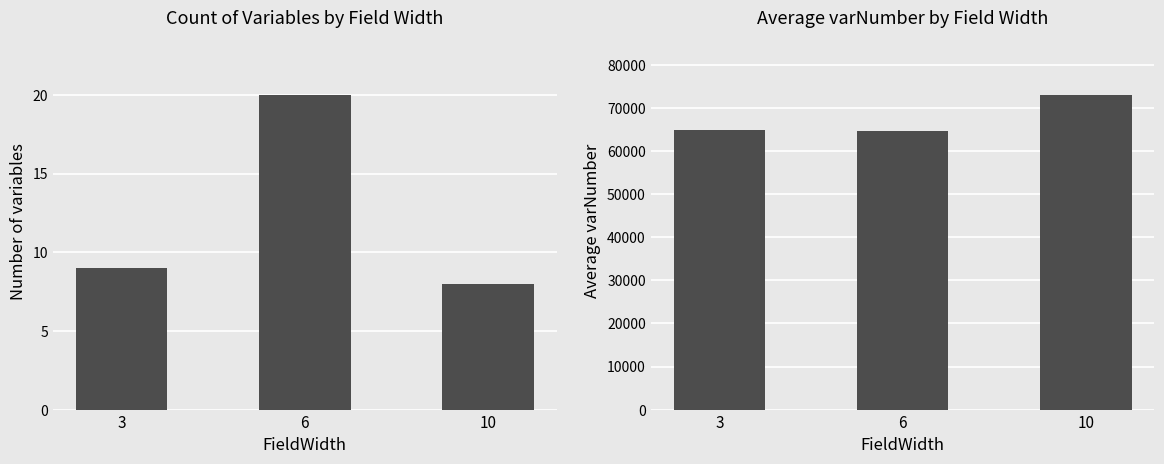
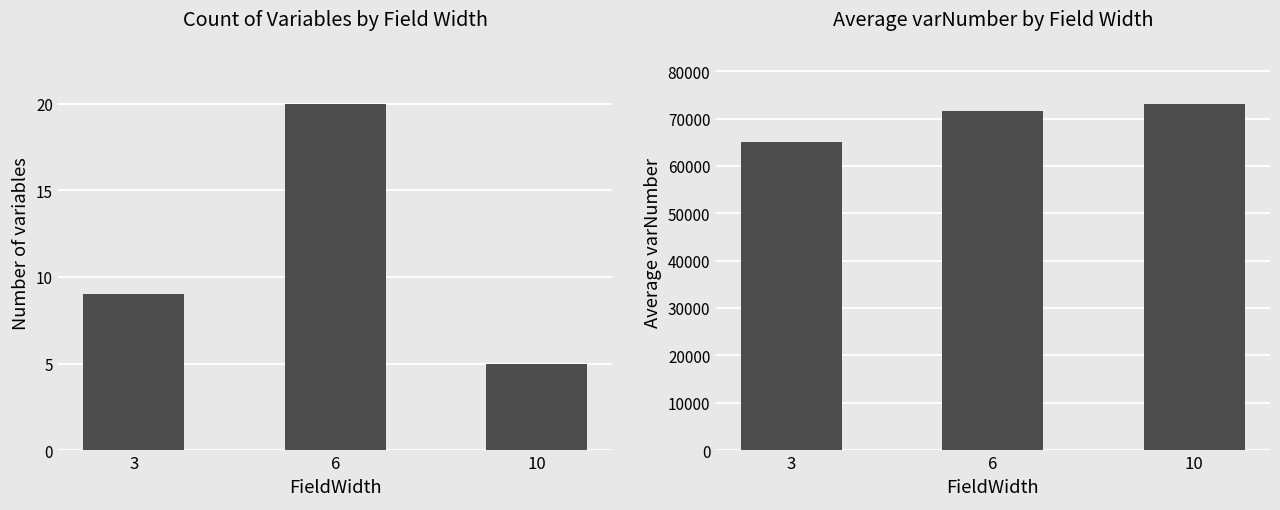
  {
    "Count of Variables by Field Width": {
      "3": 9,
      "6": 20,
-     "10": 8
+     "10": 5
    },
    "Average varNumber by Field Width": {
      "3": 65000,
-     "6": 65000,
+     "6": 72000,
      "10": 73000
    }
  }
